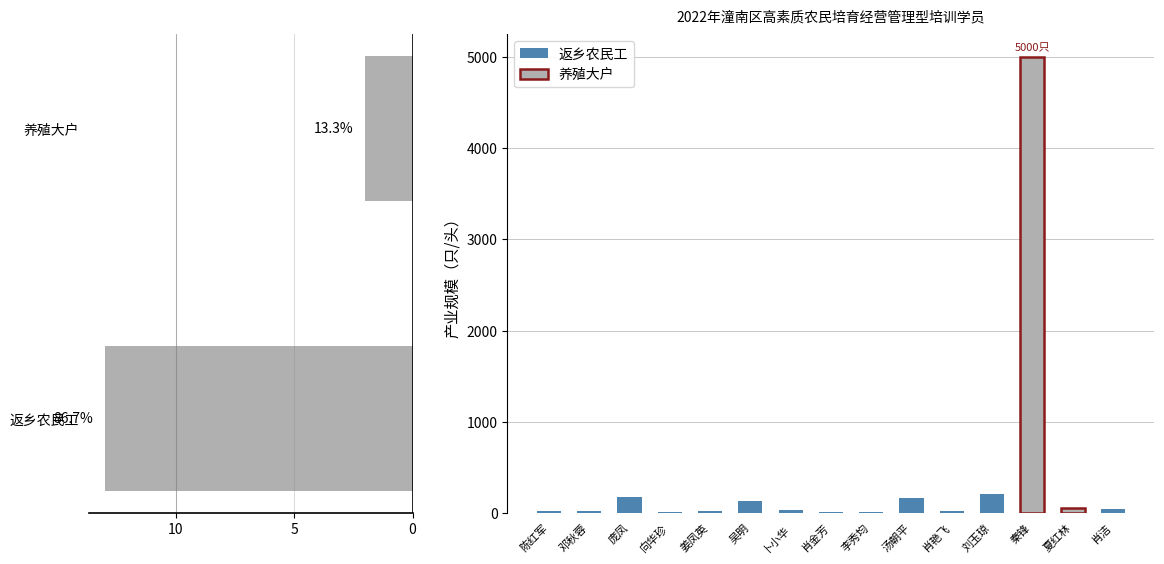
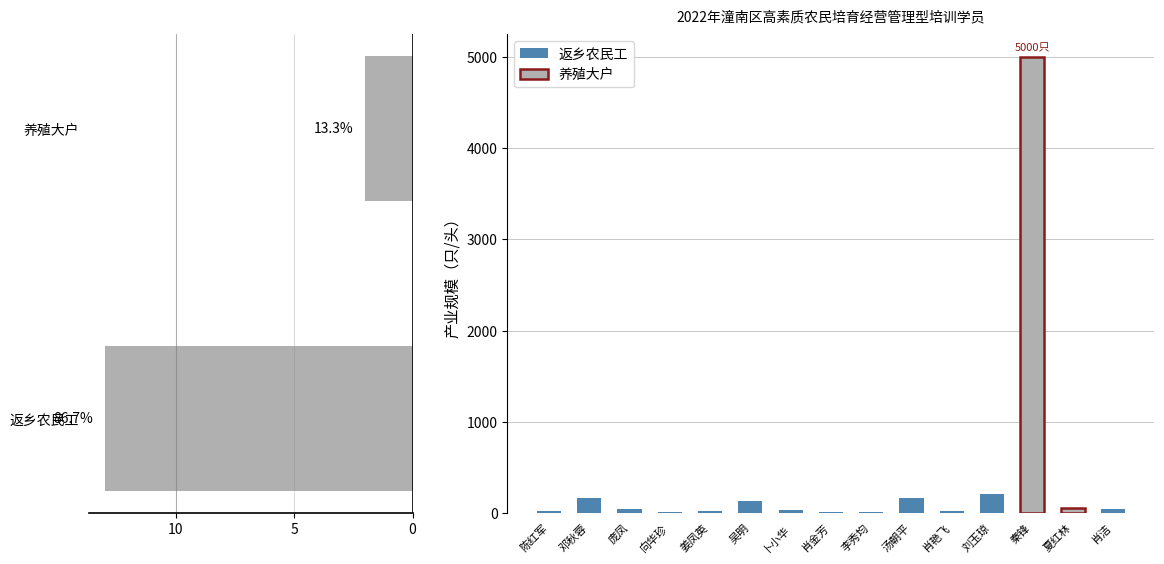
  {
    "2022年潼南区高素质农民培育经营管理型培训学员": {
      "返乡农民工": {
-       "邓秋蓉": "0",
-       "庞凤": "200",
+       "邓秋蓉": "200",
+       "庞凤": "0",
        "吴明": "100",
        "卜小华": "0",
        "汤朝平": "200",
        "刘玉琼": "200",
        "肖洁": "0"
      },
      "养殖大户": {
        "秦锋": "5000只"
      }
    }
  }
